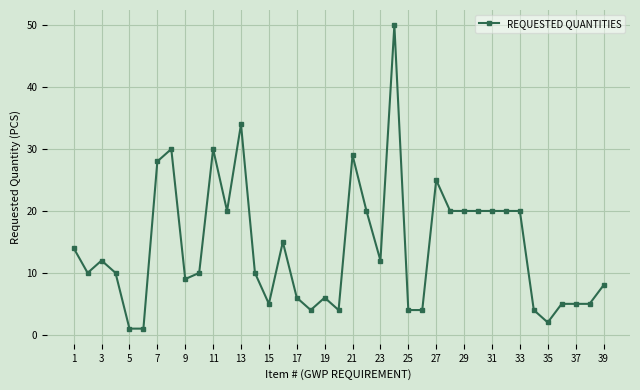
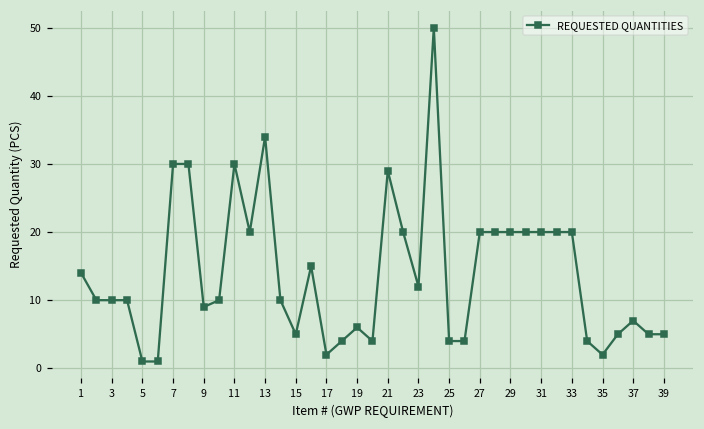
  {
    "1": 14,
-   "3": 12,
+   "3": 10,
    "5": 1,
-   "7": 28,
+   "7": 30,
    "9": 9,
    "11": 30,
    "13": 34,
    "15": 5,
-   "17": 6,
+   "17": 2,
    "19": 6,
    "21": 29,
    "23": 12,
    "25": 4,
-   "27": 25,
+   "27": 20,
    "29": 20,
    "31": 20,
    "33": 20,
    "35": 2,
-   "37": 5,
-   "39": 8
+   "37": 7,
+   "39": 5
  }
